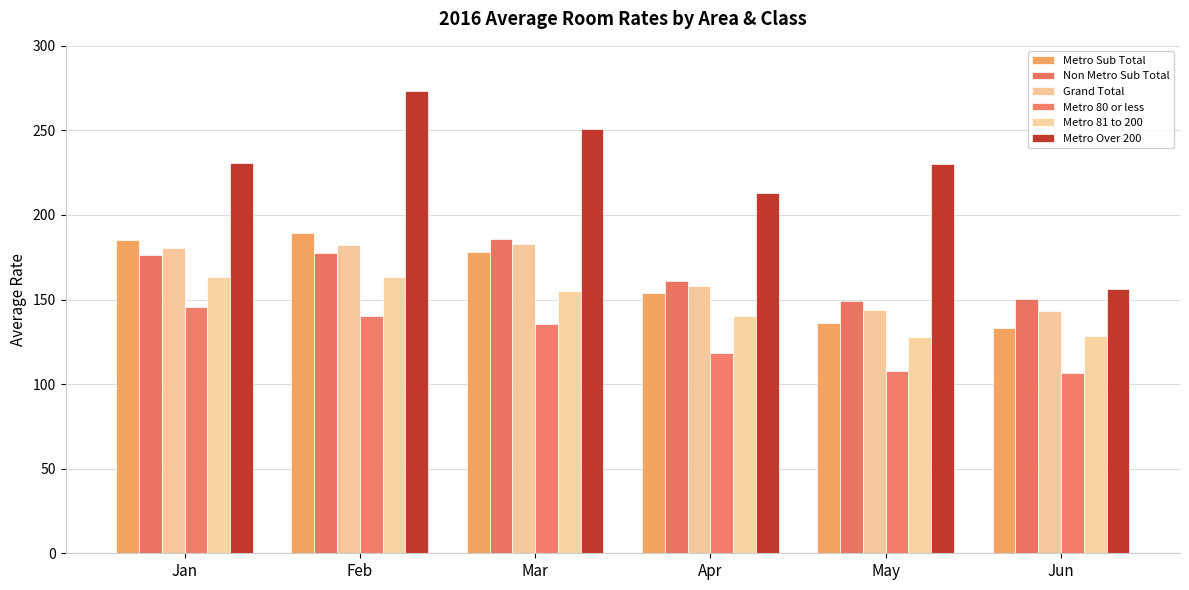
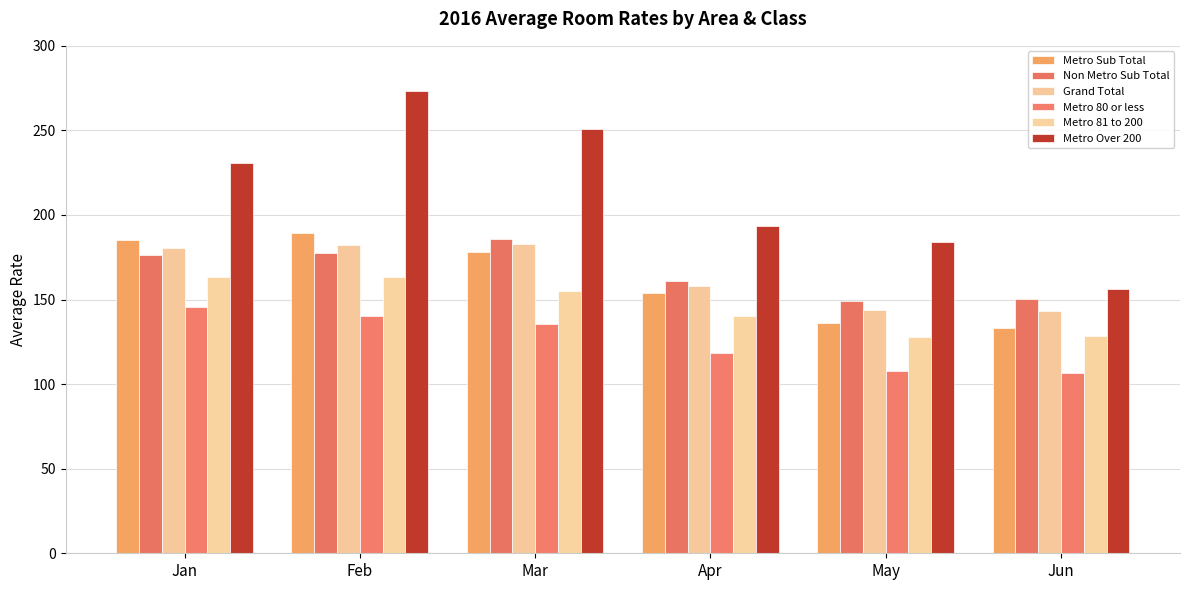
  {
    "Metro Over 200": {
      "Jan": 231,
      "Feb": 273,
      "Mar": 251,
-     "Apr": 213,
-     "May": 230,
+     "Apr": 193,
+     "May": 184,
      "Jun": 156
    }
  }
